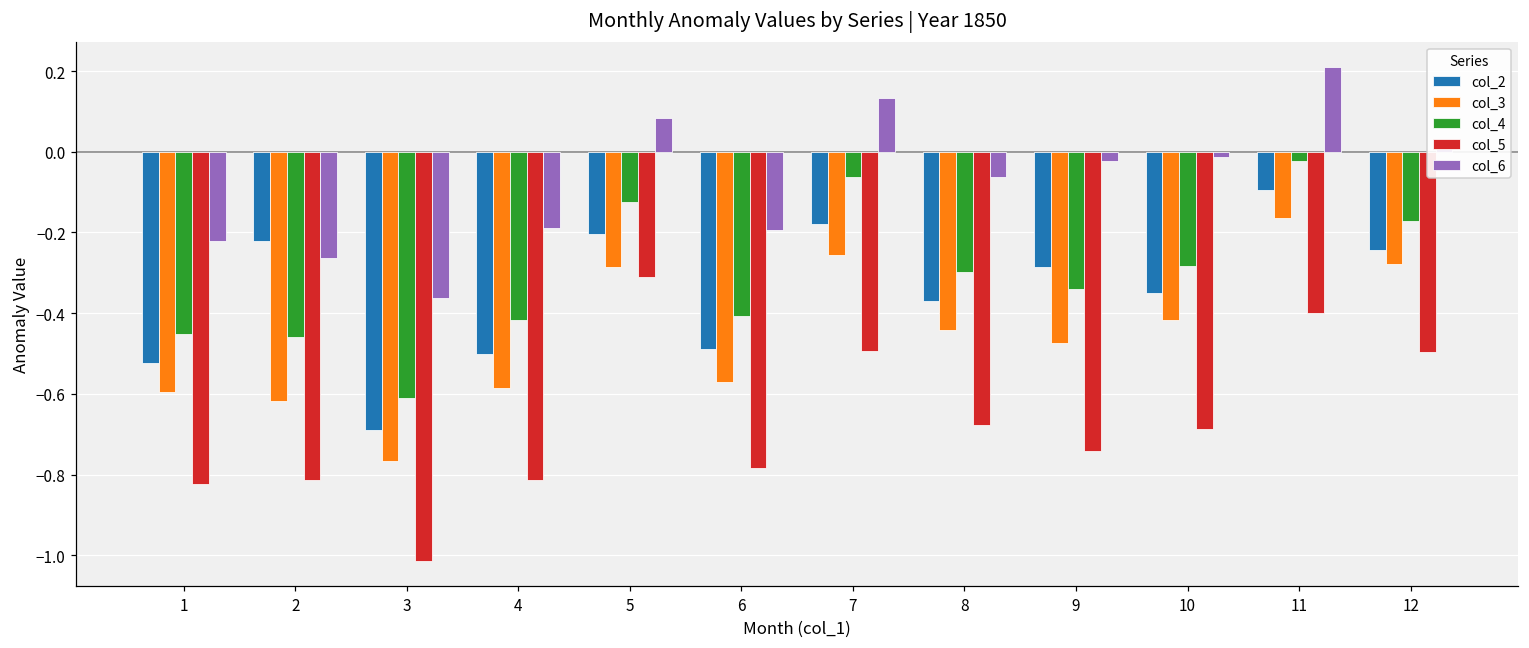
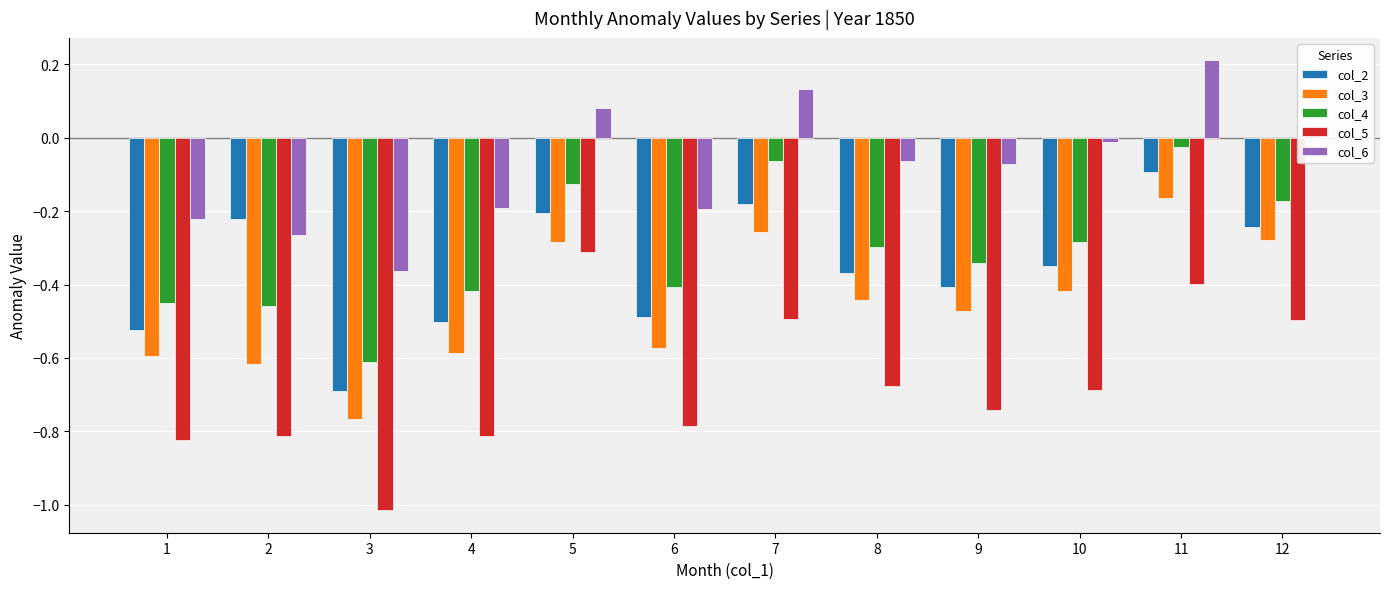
  {
    "col_2": {
      "1": -0.52,
      "2": -0.22,
      "3": -0.69,
      "4": -0.50,
      "5": -0.21,
      "6": -0.49,
      "7": -0.18,
      "8": -0.37,
-     "9": -0.29,
+     "9": -0.41,
      "10": -0.35,
      "11": -0.09,
      "12": -0.24
    },
    "col_3": {
      "1": -0.59,
      "2": -0.62,
      "3": -0.77,
      "4": -0.59,
      "5": -0.28,
      "6": -0.57,
      "7": -0.26,
      "8": -0.44,
      "9": -0.47,
      "10": -0.42,
      "11": -0.16,
      "12": -0.28
    },
    "col_4": {
      "1": -0.45,
      "2": -0.46,
      "3": -0.61,
      "4": -0.42,
      "5": -0.13,
      "6": -0.41,
      "7": -0.06,
      "8": -0.30,
      "9": -0.34,
      "10": -0.28,
      "11": -0.02,
      "12": -0.17
    },
    "col_5": {
      "1": -0.82,
      "2": -0.81,
      "3": -1.02,
      "4": -0.81,
      "5": -0.31,
      "6": -0.78,
      "7": -0.49,
      "8": -0.68,
      "9": -0.74,
      "10": -0.69,
      "11": -0.40,
      "12": -0.50
    },
    "col_6": {
      "1": -0.22,
      "2": -0.26,
      "3": -0.36,
      "4": -0.19,
      "5": 0.08,
      "6": -0.19,
      "7": 0.13,
      "8": -0.06,
-     "9": -0.02,
+     "9": -0.07,
      "10": -0.01,
      "11": 0.21
    }
  }
